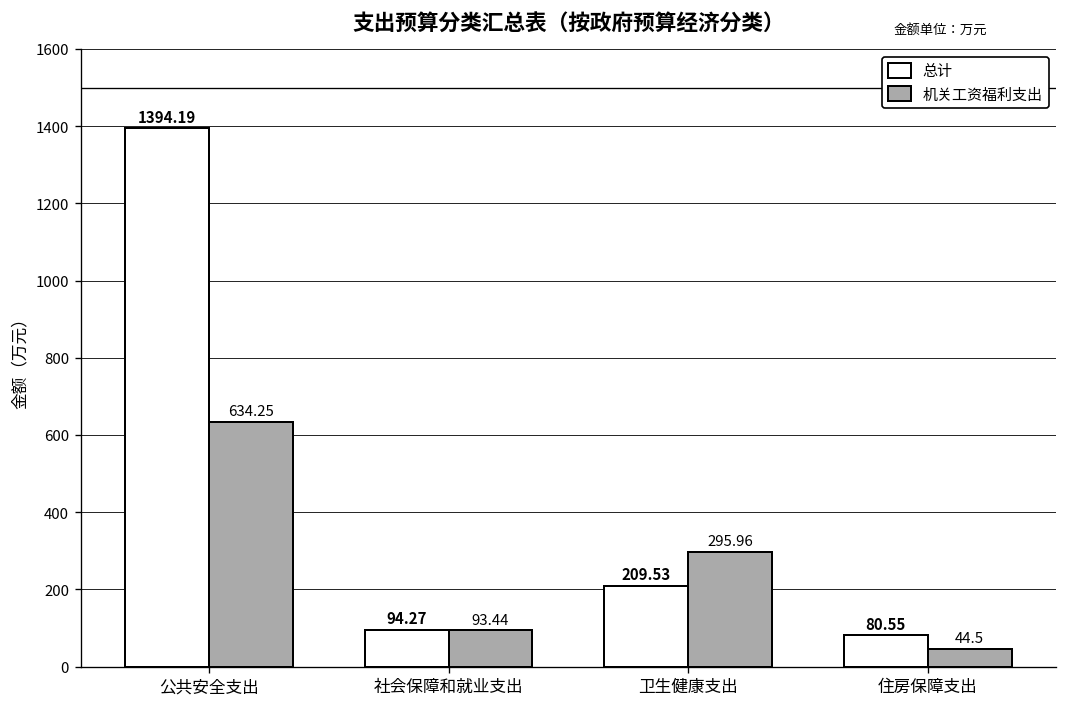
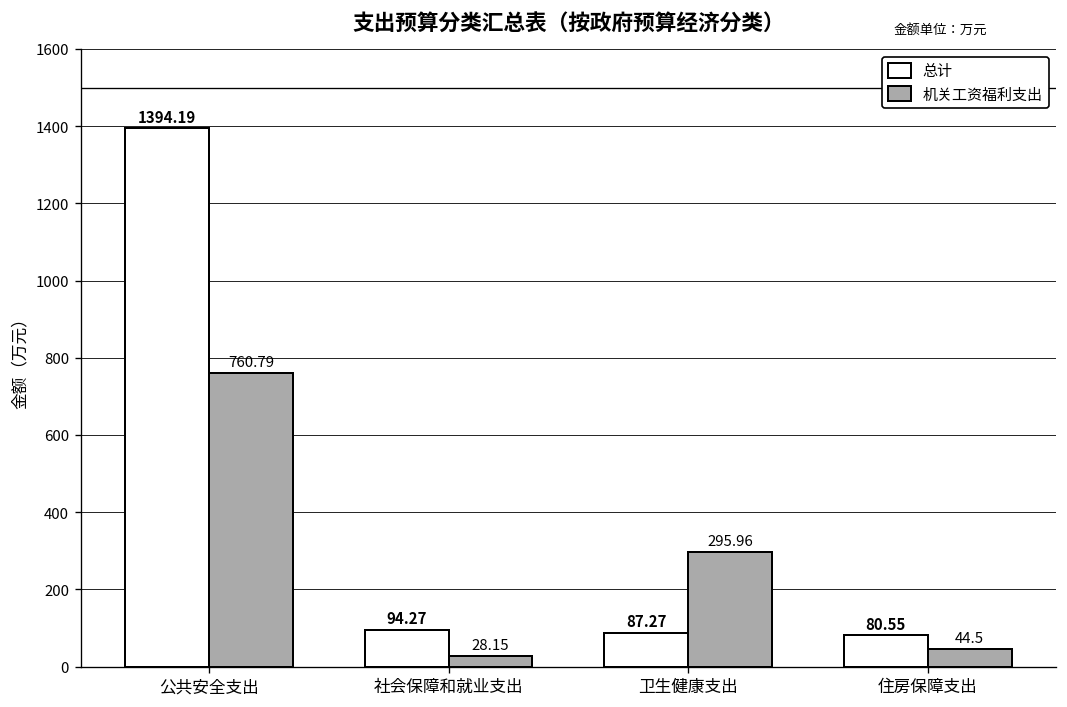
  {
    "总计": {
      "公共安全支出": 1394.19,
      "社会保障和就业支出": 94.27,
-     "卫生健康支出": 209.53,
+     "卫生健康支出": 87.27,
      "住房保障支出": 80.55
    },
    "机关工资福利支出": {
-     "公共安全支出": 634.25,
-     "社会保障和就业支出": 93.44,
+     "公共安全支出": 760.79,
+     "社会保障和就业支出": 28.15,
      "卫生健康支出": 295.96,
      "住房保障支出": 44.5
    }
  }
